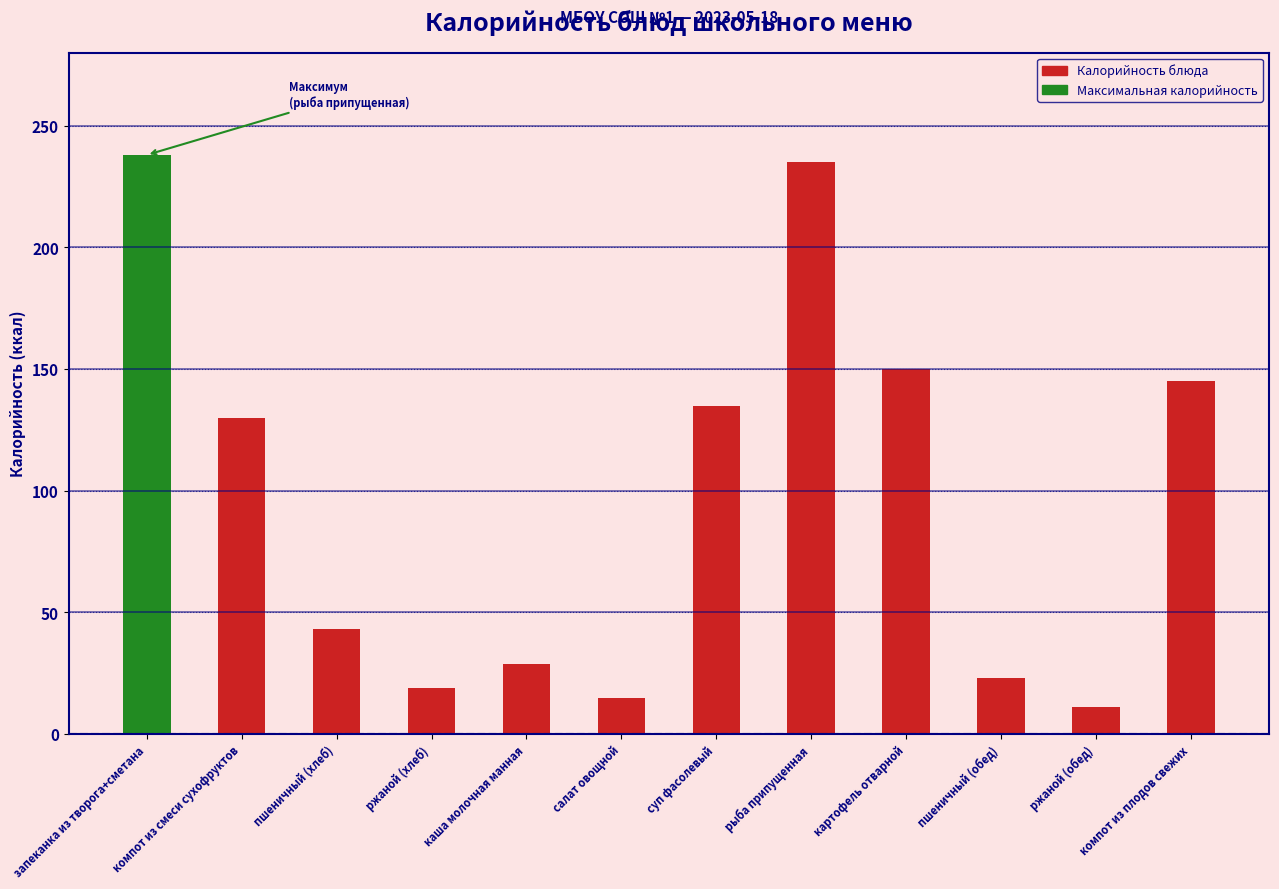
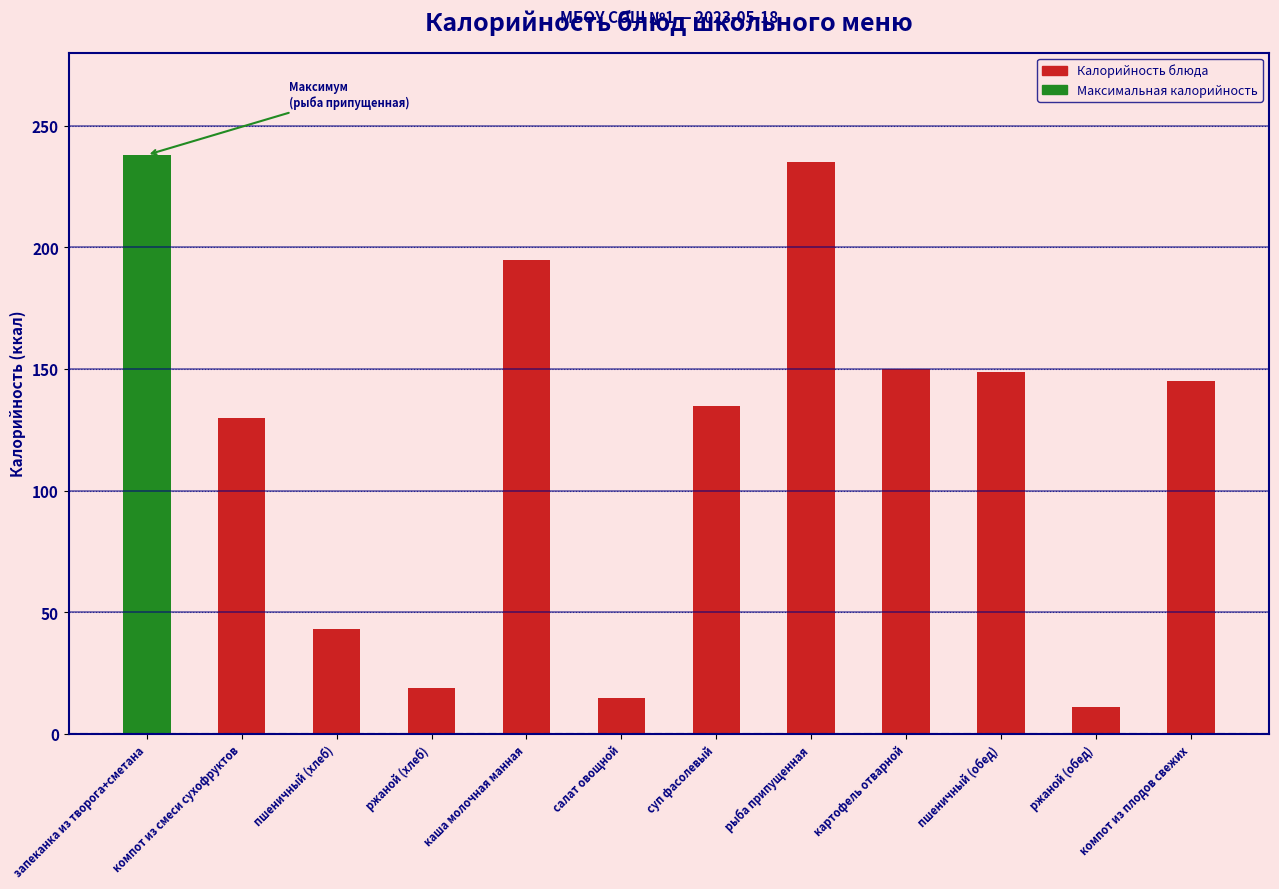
  {
    "запеканка из творога+сметана": 238,
    "компот из смеси сухофруктов": 130,
    "пшеничный (хлеб)": 43,
    "ржаной (хлеб)": 19,
-   "каша молочная манная": 29,
+   "каша молочная манная": 195,
    "салат овощной": 15,
    "суп фасолевый": 135,
    "рыба припущенная": 235,
    "картофель отварной": 150,
-   "пшеничный (обед)": 23,
+   "пшеничный (обед)": 149,
    "ржаной (обед)": 11,
    "компот из плодов свежих": 145
  }
